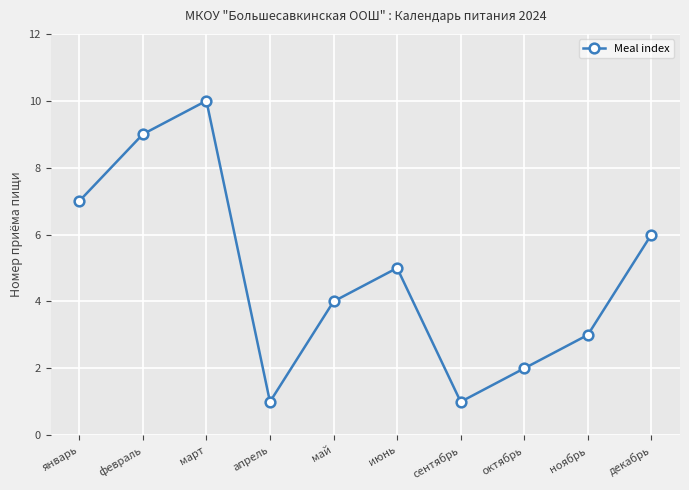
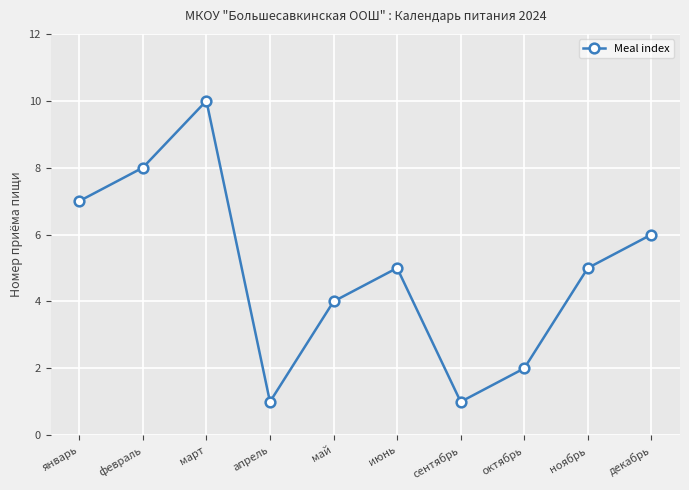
  {
    "январь": 7,
-   "февраль": 9,
+   "февраль": 8,
    "март": 10,
    "апрель": 1,
    "май": 4,
    "июнь": 5,
    "сентябрь": 1,
    "октябрь": 2,
-   "ноябрь": 3,
+   "ноябрь": 5,
    "декабрь": 6
  }
